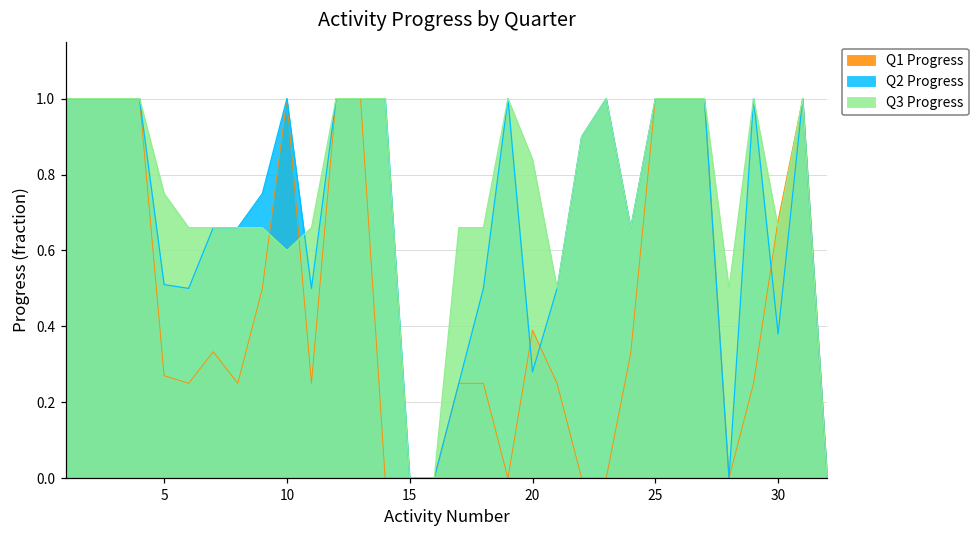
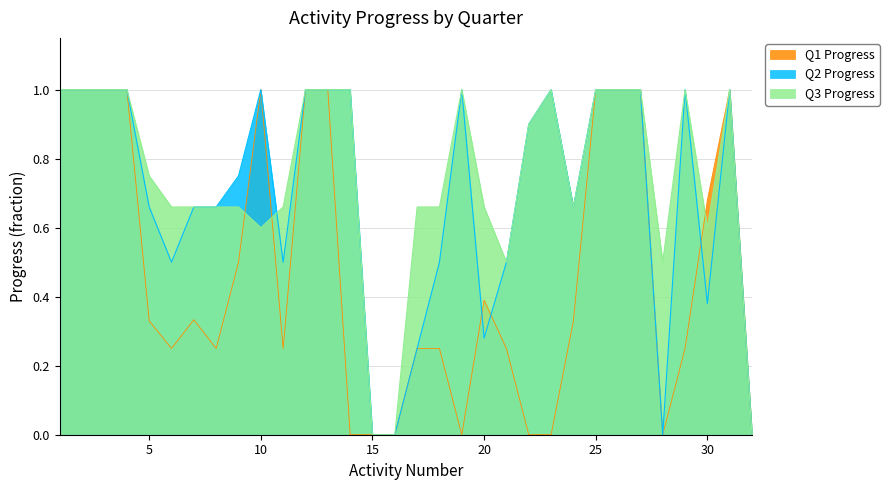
  {
    "Q1 Progress": {
-     "5": 0.27,
+     "5": 0.33,
      "20": 0.39,
      "30": 0.68
    },
    "Q2 Progress": {
-     "5": 0.51,
+     "5": 0.66,
      "20": 0.28,
      "30": 0.38
    },
    "Q3 Progress": {
      "5": 0.75,
      "10": 0.60,
-     "20": 0.84,
-     "30": 0.66
+     "20": 0.66,
+     "30": 0.60
    }
  }
